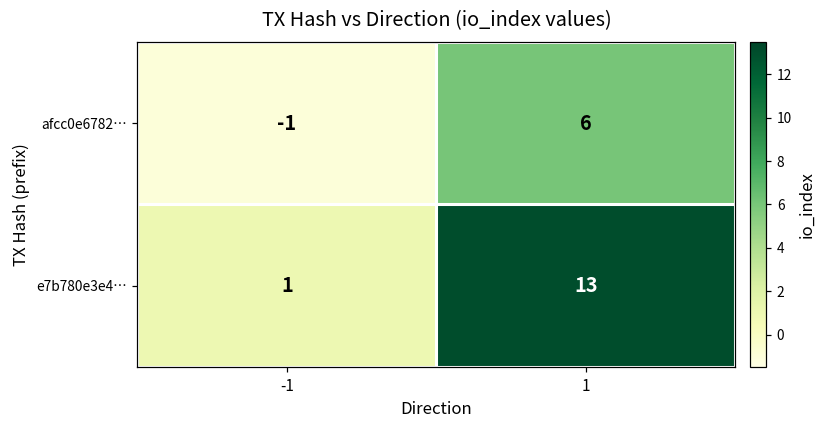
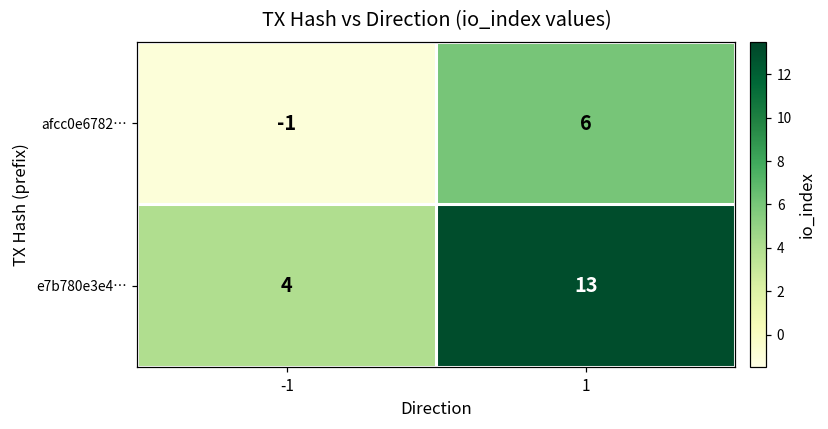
  {
    "afcc0e6782…": {
      "-1": -1,
      "1": 6
    },
    "e7b780e3e4…": {
-     "-1": 1,
+     "-1": 4,
      "1": 13
    }
  }
